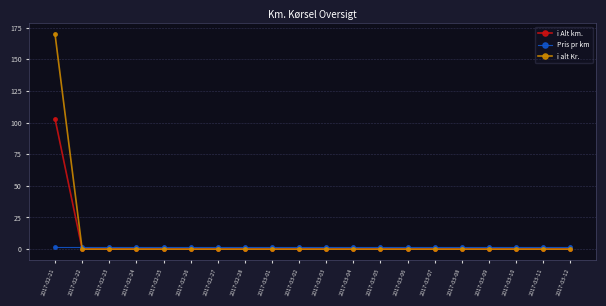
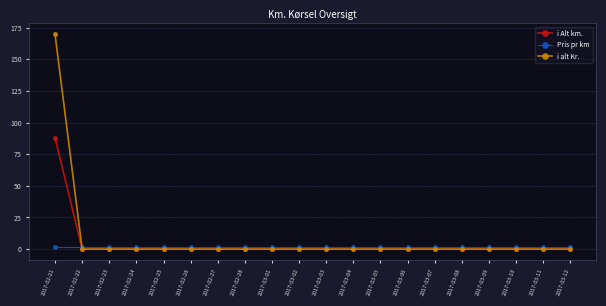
  {
    "i Alt km.": {
-     "2017-02-21": 103
+     "2017-02-21": 88
    },
    "Pris pr km": {
      "2017-02-21": 2
    },
    "i alt Kr.": {
      "2017-02-21": 170
    }
  }
